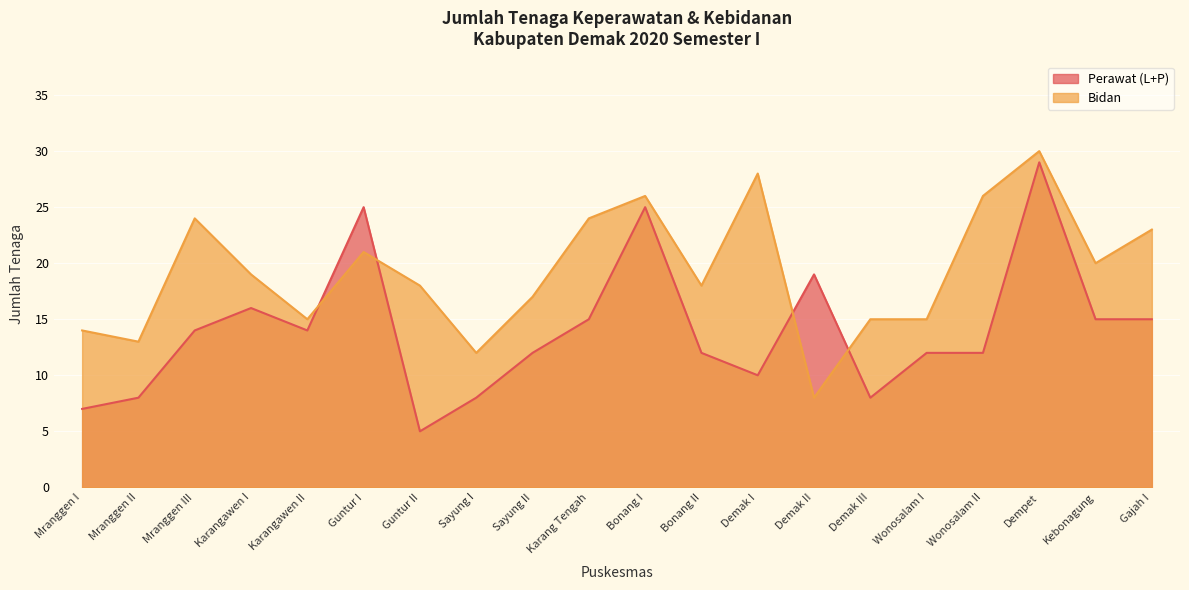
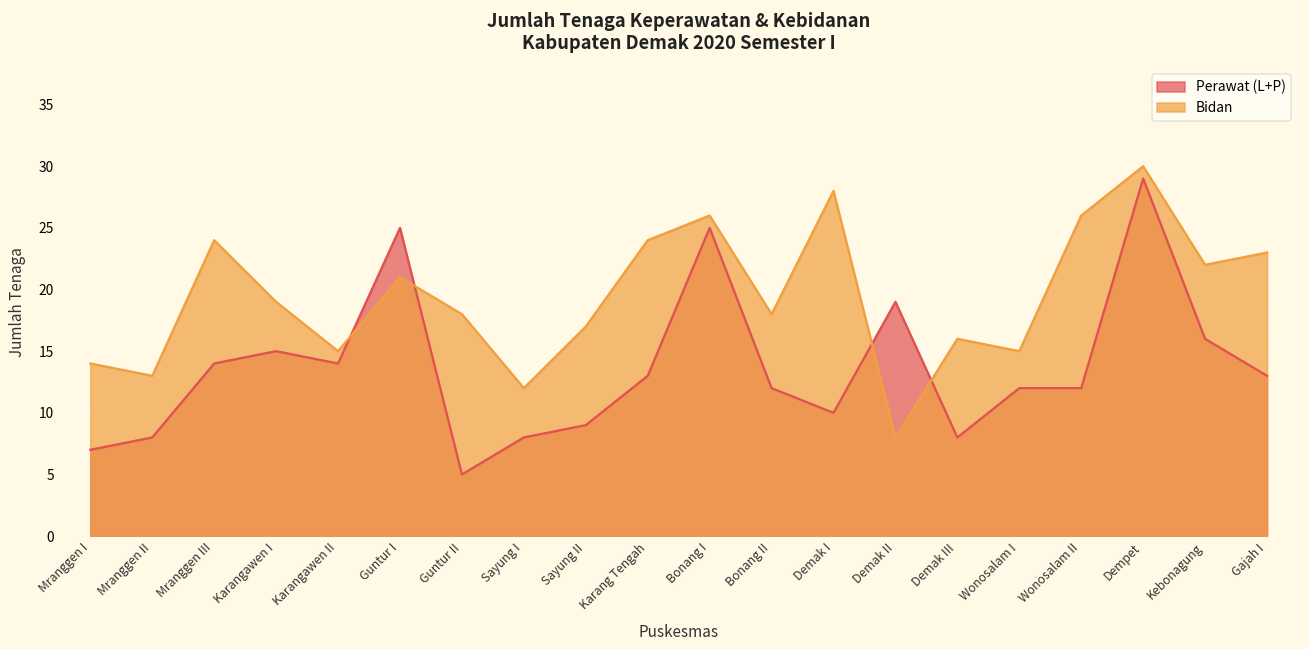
  {
    "Perawat (L+P)": {
      "Mranggen I": 7,
      "Mranggen II": 8,
      "Mranggen III": 14,
-     "Karangawen I": 16,
+     "Karangawen I": 15,
      "Karangawen II": 14,
      "Guntur I": 25,
      "Guntur II": 5,
      "Sayung I": 8,
-     "Sayung II": 12,
-     "Karang Tengah": 15,
+     "Sayung II": 9,
+     "Karang Tengah": 13,
      "Bonang I": 25,
      "Bonang II": 12,
      "Demak I": 10,
      "Demak II": 19,
      "Demak III": 8,
      "Wonosalam I": 12,
      "Wonosalam II": 12,
      "Dempet": 29,
-     "Kebonagung": 15,
-     "Gajah I": 15
+     "Kebonagung": 16,
+     "Gajah I": 13
    },
    "Bidan": {
      "Mranggen I": 14,
      "Mranggen II": 13,
      "Mranggen III": 24,
      "Karangawen I": 19,
      "Karangawen II": 15,
      "Guntur I": 21,
      "Guntur II": 18,
      "Sayung I": 12,
      "Sayung II": 17,
      "Karang Tengah": 24,
      "Bonang I": 26,
      "Bonang II": 18,
      "Demak I": 28,
      "Demak II": 8,
-     "Demak III": 15,
+     "Demak III": 16,
      "Wonosalam I": 15,
      "Wonosalam II": 26,
      "Dempet": 30,
-     "Kebonagung": 20,
+     "Kebonagung": 22,
      "Gajah I": 23
    }
  }
